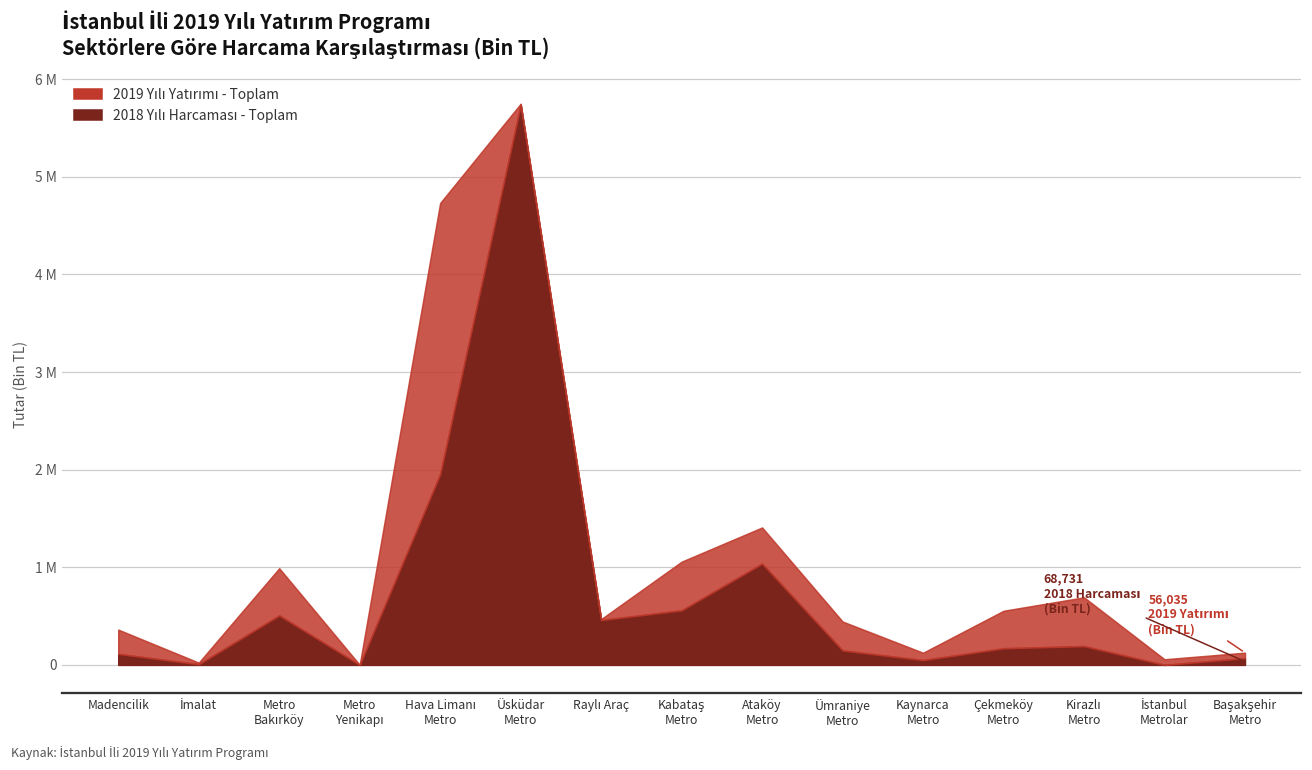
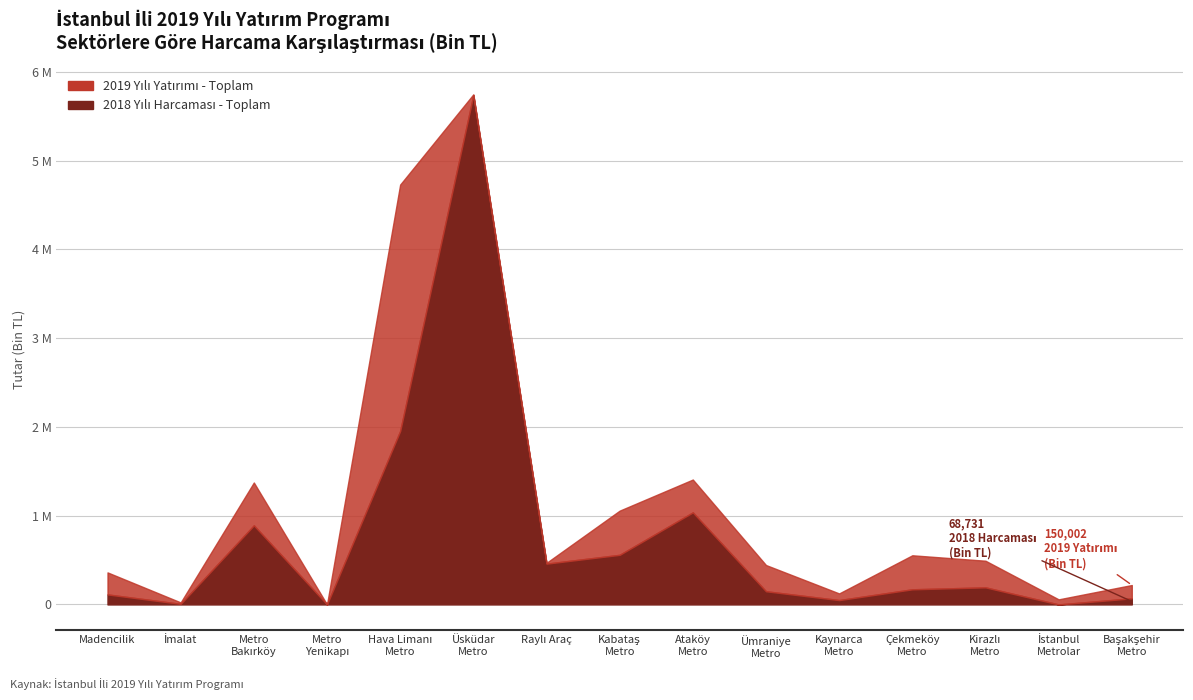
  {
    "2018 Yılı Harcaması - Toplam": {
      "Madencilik": "100000",
-     "Metro Bakırköy": "500000",
+     "Metro Bakırköy": "900000",
      "Hava Limanı Metro": "2000000",
      "Kabataş Metro": "600000",
      "Ataköy Metro": "1000000",
      "Ümraniye Metro": "100000",
      "Kaynarca Metro": "0",
      "Çekmeköy Metro": "200000",
      "İstanbul Metrolar": "0",
      "Başakşehir Metro": "100000"
    },
    "2019 Yılı Yatırımı - Toplam": {
-     "Kirazlı Metro": "500000",
-     "Başakşehir Metro": "56,035"
+     "Kirazlı Metro": "300000",
+     "Başakşehir Metro": "150,002"
    }
  }
